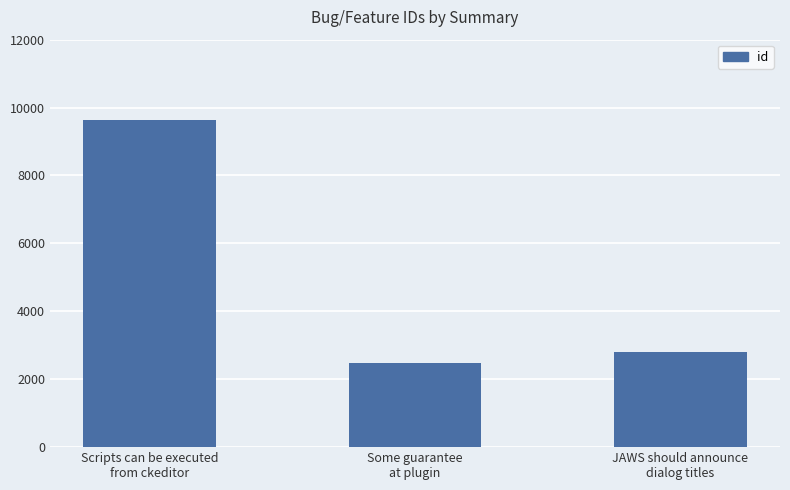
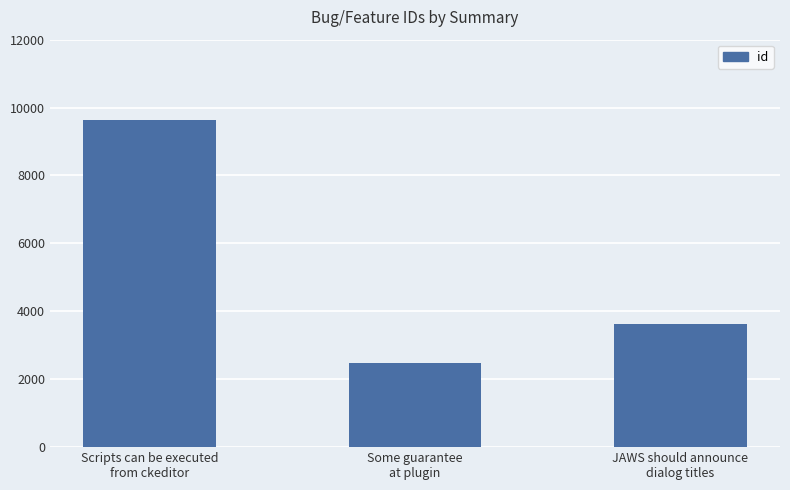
  {
    "Scripts can be executed from ckeditor": 9600,
    "Some guarantee at plugin": 2500,
-   "JAWS should announce dialog titles": 2800
+   "JAWS should announce dialog titles": 3600
  }
